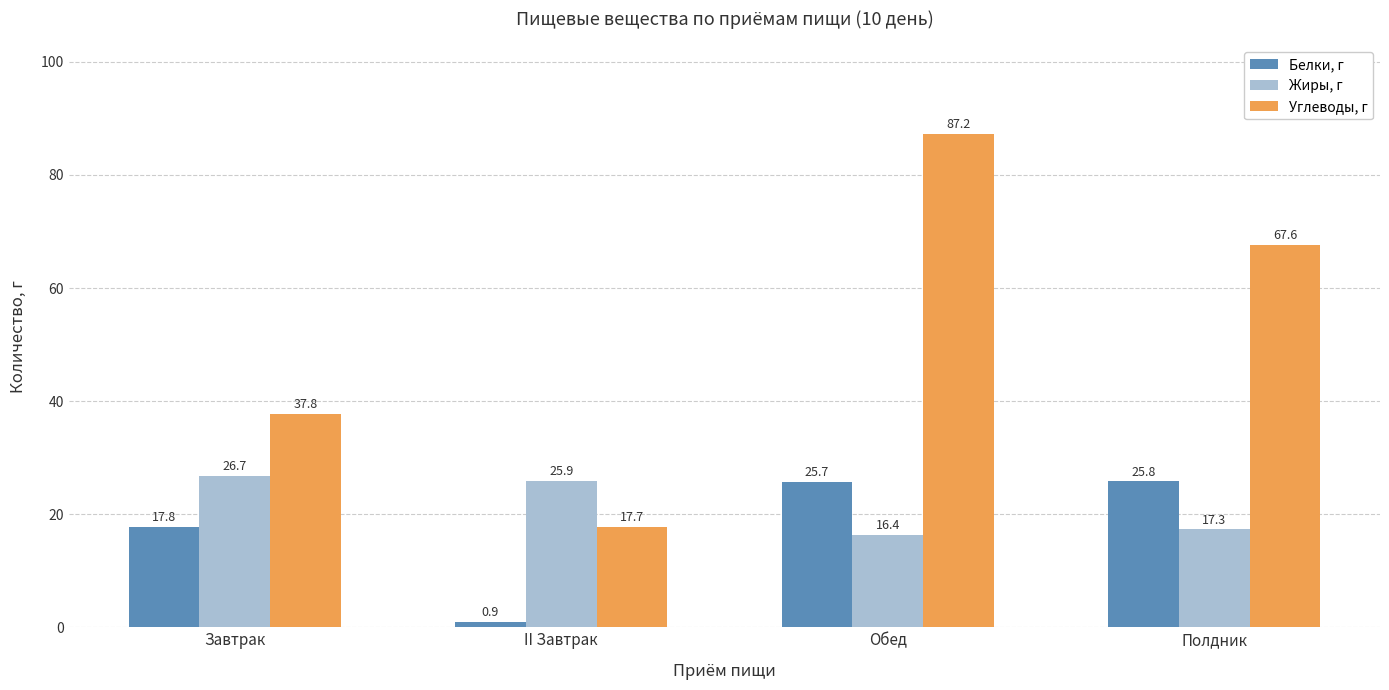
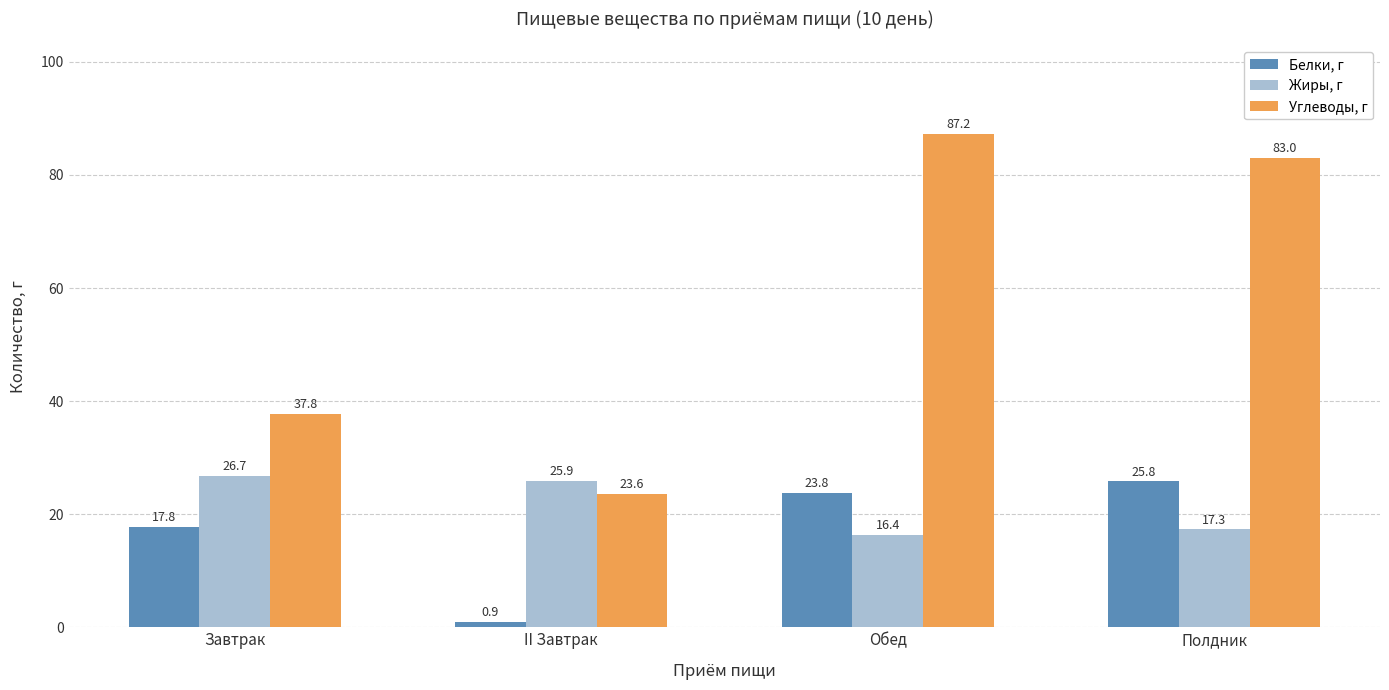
  {
    "Белки, г": {
      "Завтрак": 17.8,
      "II Завтрак": 0.9,
-     "Обед": 25.7,
+     "Обед": 23.8,
      "Полдник": 25.8
    },
    "Жиры, г": {
      "Завтрак": 26.7,
      "II Завтрак": 25.9,
      "Обед": 16.4,
      "Полдник": 17.3
    },
    "Углеводы, г": {
      "Завтрак": 37.8,
-     "II Завтрак": 17.7,
+     "II Завтрак": 23.6,
      "Обед": 87.2,
-     "Полдник": 67.6
+     "Полдник": 83.0
    }
  }
